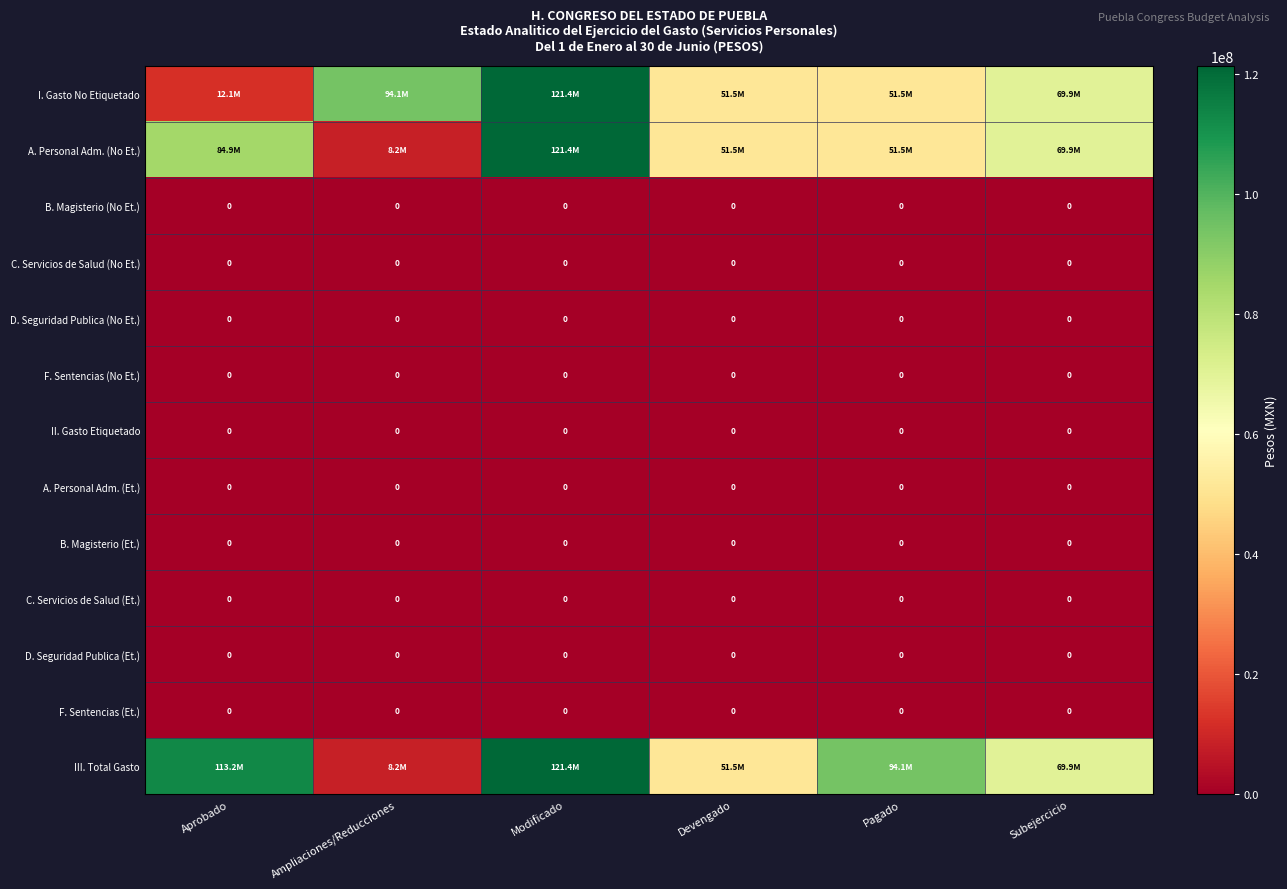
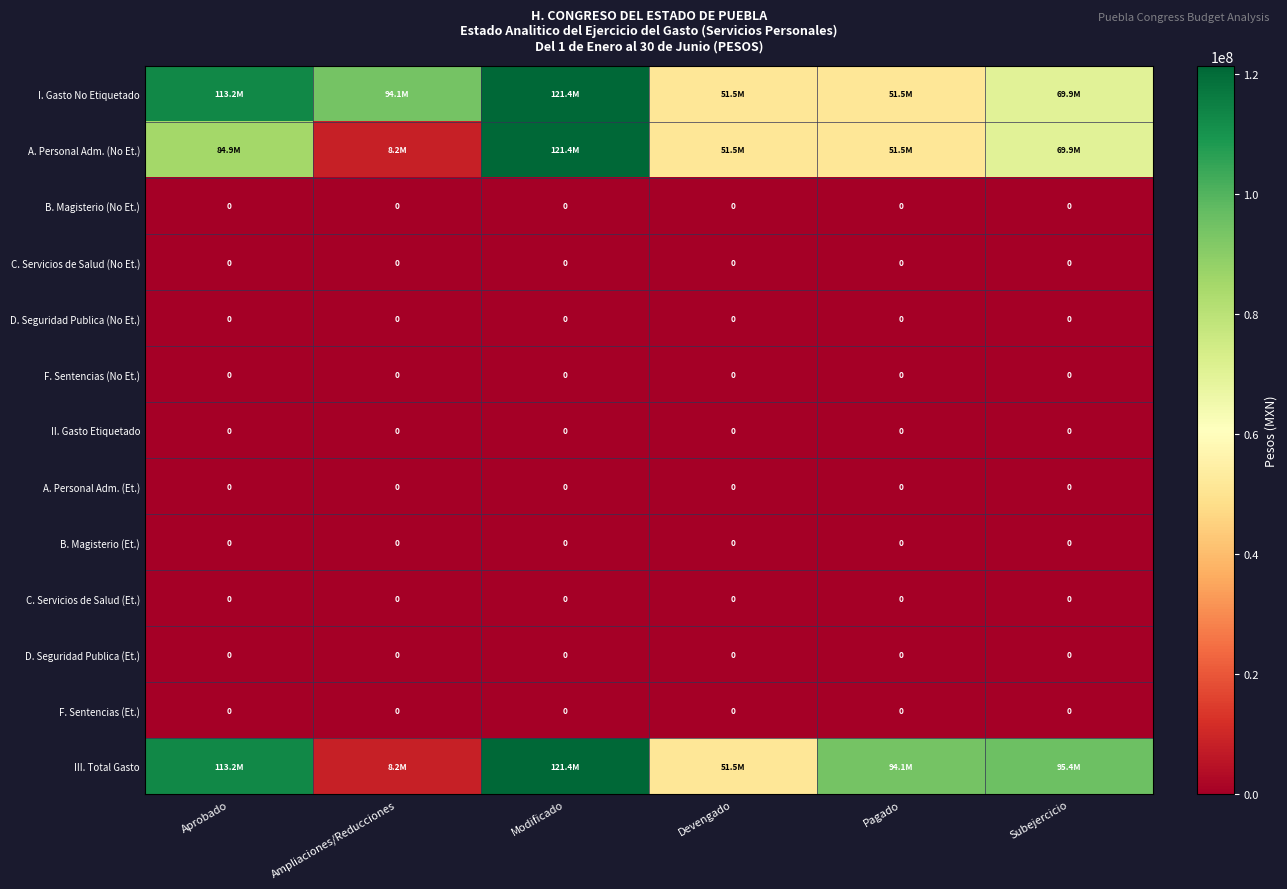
  {
    "I. Gasto No Etiquetado": {
-     "Aprobado": "12.1M",
+     "Aprobado": "113.2M",
      "Ampliaciones/Reducciones": "94.1M",
      "Modificado": "121.4M",
      "Devengado": "51.5M",
      "Pagado": "51.5M",
      "Subejercicio": "69.9M"
    },
    "A. Personal Adm. (No Et.)": {
      "Aprobado": "84.9M",
      "Ampliaciones/Reducciones": "8.2M",
      "Modificado": "121.4M",
      "Devengado": "51.5M",
      "Pagado": "51.5M",
      "Subejercicio": "69.9M"
    },
    "B. Magisterio (No Et.)": {
      "Aprobado": "0",
      "Ampliaciones/Reducciones": "0",
      "Modificado": "0",
      "Devengado": "0",
      "Pagado": "0",
      "Subejercicio": "0"
    },
    "C. Servicios de Salud (No Et.)": {
      "Aprobado": "0",
      "Ampliaciones/Reducciones": "0",
      "Modificado": "0",
      "Devengado": "0",
      "Pagado": "0",
      "Subejercicio": "0"
    },
    "D. Seguridad Publica (No Et.)": {
      "Aprobado": "0",
      "Ampliaciones/Reducciones": "0",
      "Modificado": "0",
      "Devengado": "0",
      "Pagado": "0",
      "Subejercicio": "0"
    },
    "F. Sentencias (No Et.)": {
      "Aprobado": "0",
      "Ampliaciones/Reducciones": "0",
      "Modificado": "0",
      "Devengado": "0",
      "Pagado": "0",
      "Subejercicio": "0"
    },
    "II. Gasto Etiquetado": {
      "Aprobado": "0",
      "Ampliaciones/Reducciones": "0",
      "Modificado": "0",
      "Devengado": "0",
      "Pagado": "0",
      "Subejercicio": "0"
    },
    "A. Personal Adm. (Et.)": {
      "Aprobado": "0",
      "Ampliaciones/Reducciones": "0",
      "Modificado": "0",
      "Devengado": "0",
      "Pagado": "0",
      "Subejercicio": "0"
    },
    "B. Magisterio (Et.)": {
      "Aprobado": "0",
      "Ampliaciones/Reducciones": "0",
      "Modificado": "0",
      "Devengado": "0",
      "Pagado": "0",
      "Subejercicio": "0"
    },
    "C. Servicios de Salud (Et.)": {
      "Aprobado": "0",
      "Ampliaciones/Reducciones": "0",
      "Modificado": "0",
      "Devengado": "0",
      "Pagado": "0",
      "Subejercicio": "0"
    },
    "D. Seguridad Publica (Et.)": {
      "Aprobado": "0",
      "Ampliaciones/Reducciones": "0",
      "Modificado": "0",
      "Devengado": "0",
      "Pagado": "0",
      "Subejercicio": "0"
    },
    "F. Sentencias (Et.)": {
      "Aprobado": "0",
      "Ampliaciones/Reducciones": "0",
      "Modificado": "0",
      "Devengado": "0",
      "Pagado": "0",
      "Subejercicio": "0"
    },
    "III. Total Gasto": {
      "Aprobado": "113.2M",
      "Ampliaciones/Reducciones": "8.2M",
      "Modificado": "121.4M",
      "Devengado": "51.5M",
      "Pagado": "94.1M",
-     "Subejercicio": "69.9M"
+     "Subejercicio": "95.4M"
    }
  }
